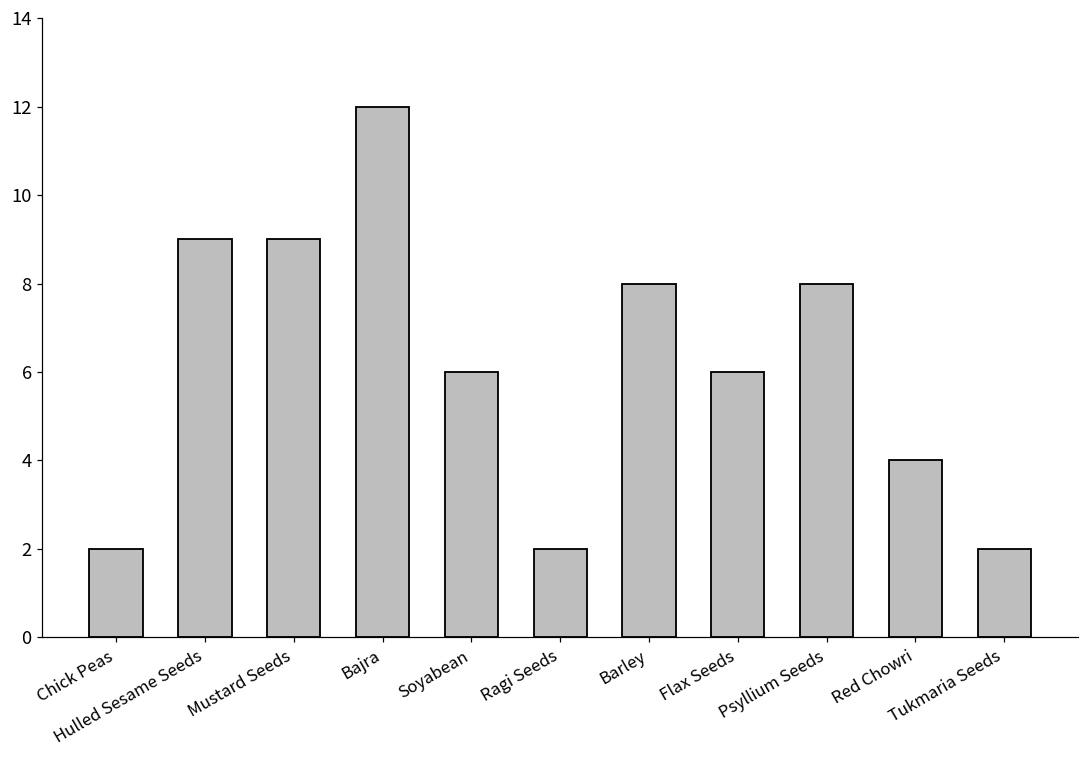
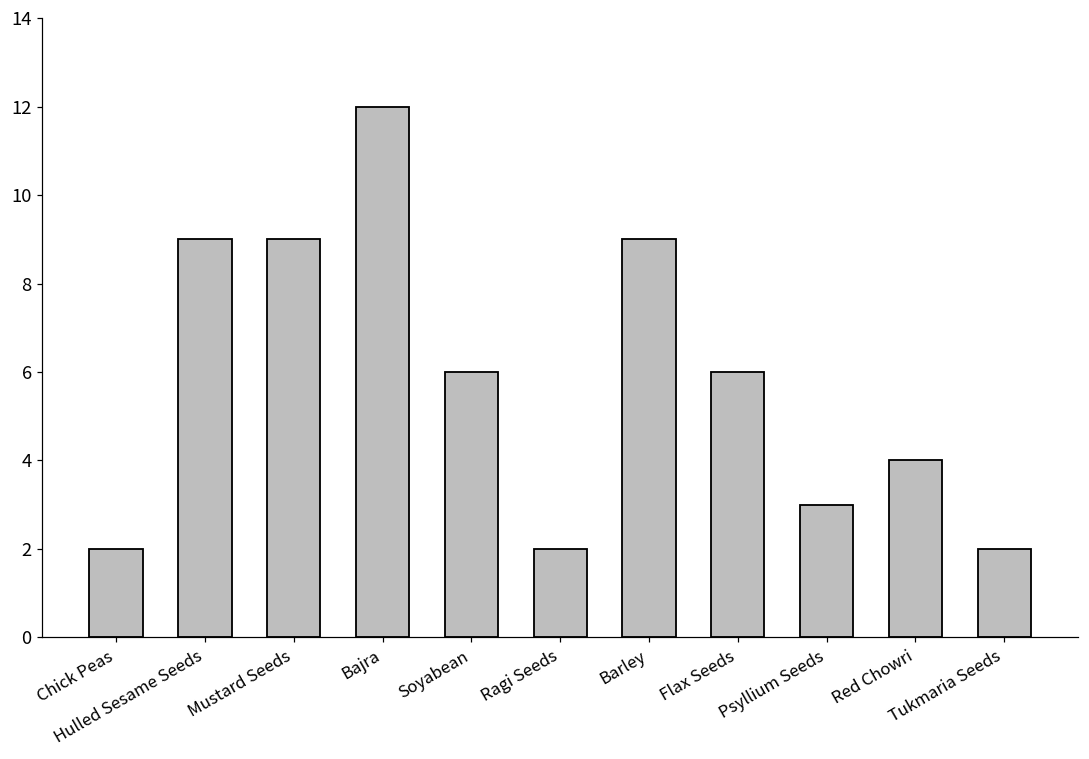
  {
    "Chick Peas": 2,
    "Hulled Sesame Seeds": 9,
    "Mustard Seeds": 9,
    "Bajra": 12,
    "Soyabean": 6,
    "Ragi Seeds": 2,
-   "Barley": 8,
+   "Barley": 9,
    "Flax Seeds": 6,
-   "Psyllium Seeds": 8,
+   "Psyllium Seeds": 3,
    "Red Chowri": 4,
    "Tukmaria Seeds": 2
  }
